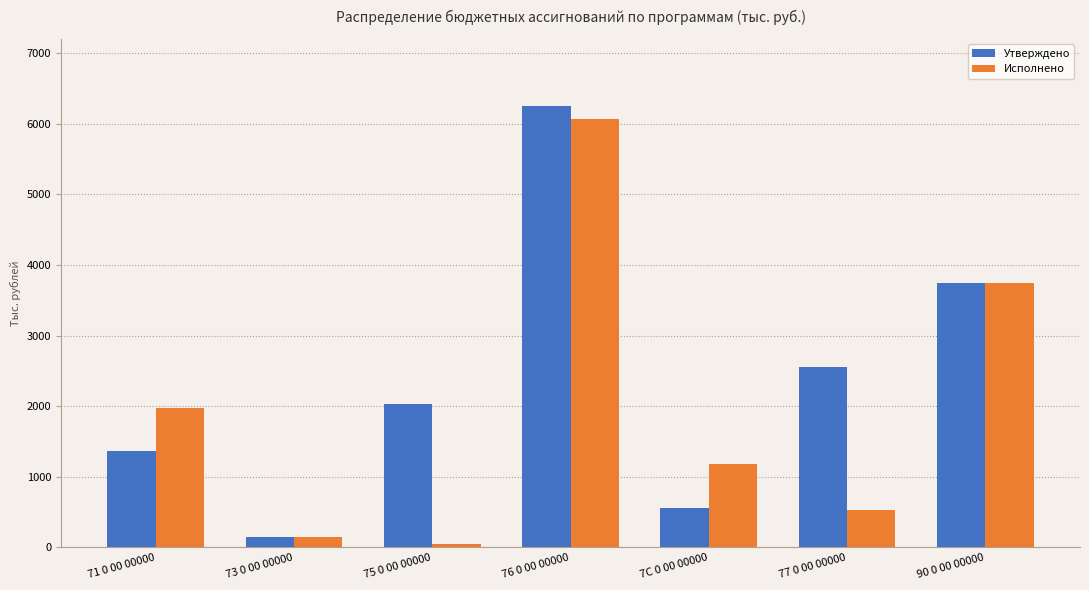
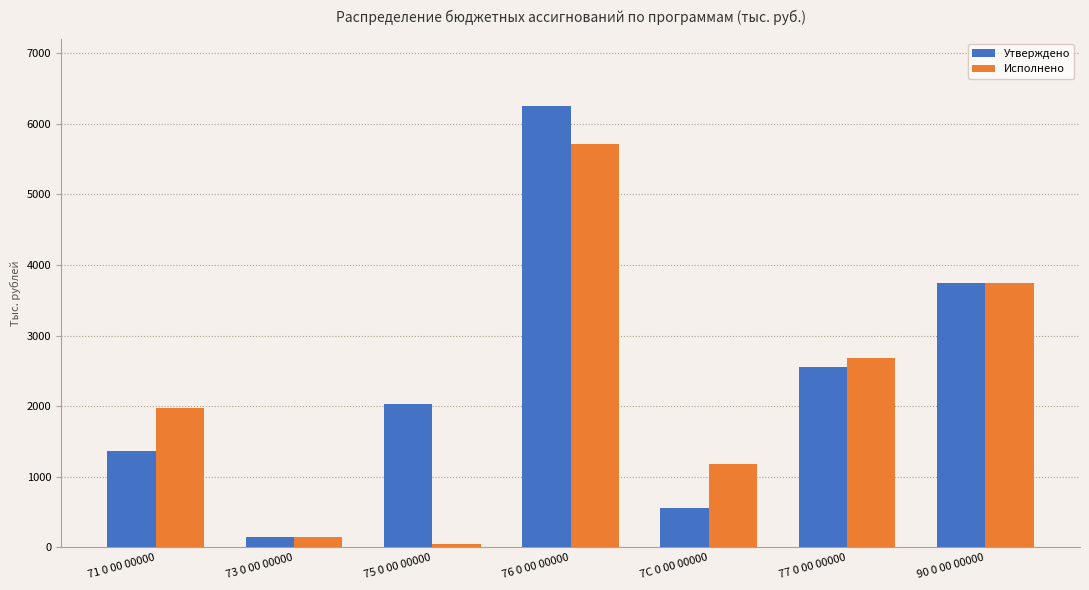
  {
    "Утверждено": {
      "71 0 00 00000": 1400,
      "73 0 00 00000": 100,
      "75 0 00 00000": 2000,
      "76 0 00 00000": 6200,
      "7С 0 00 00000": 600,
      "77 0 00 00000": 2600,
      "90 0 00 00000": 3700
    },
    "Исполнено": {
      "71 0 00 00000": 2000,
      "73 0 00 00000": 100,
      "75 0 00 00000": 0,
-     "76 0 00 00000": 6100,
+     "76 0 00 00000": 5700,
      "7С 0 00 00000": 1200,
-     "77 0 00 00000": 500,
+     "77 0 00 00000": 2700,
      "90 0 00 00000": 3700
    }
  }
